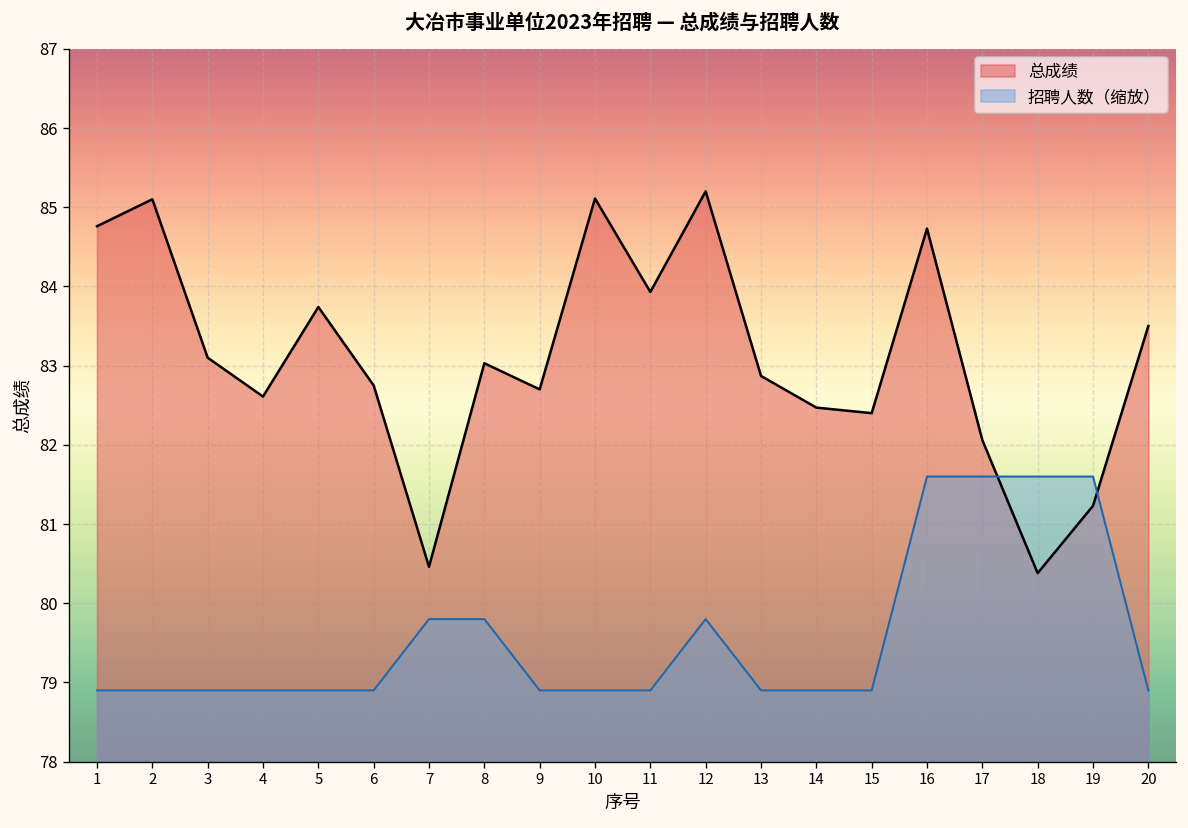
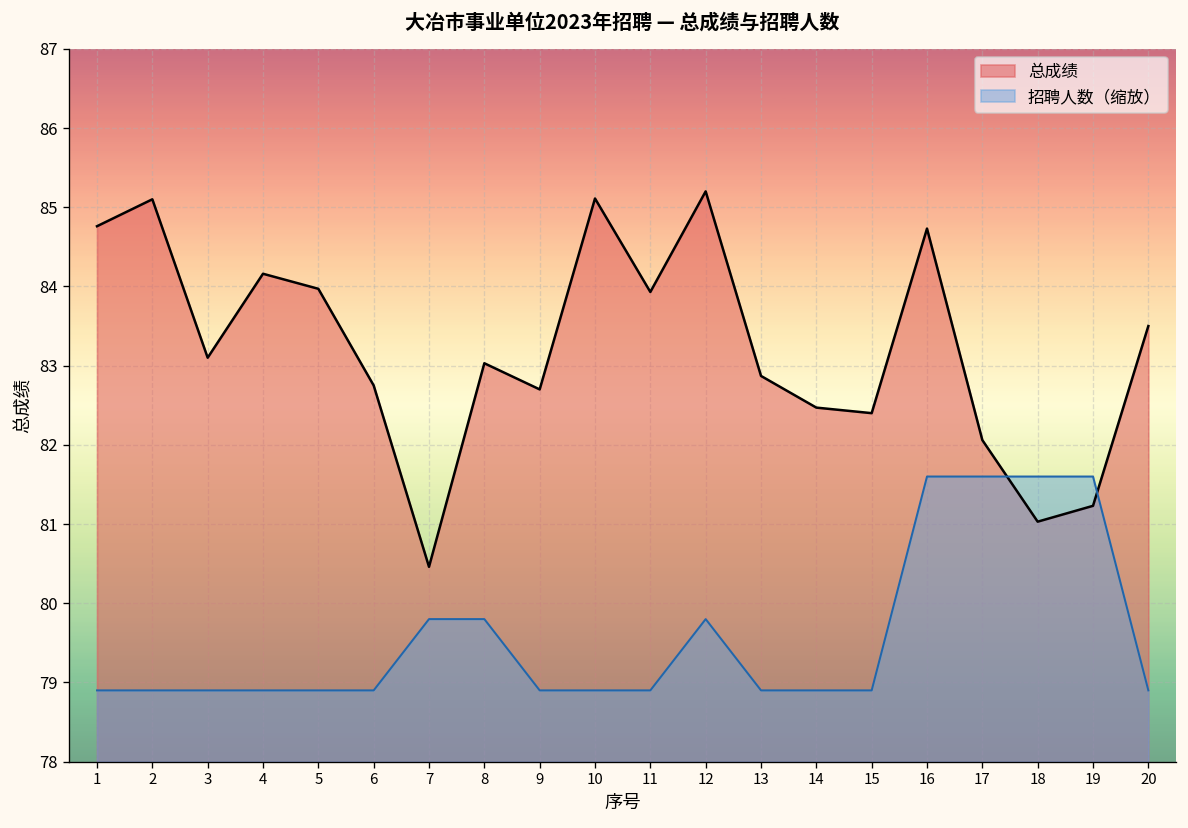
  {
    "总成绩": {
      "1": 84.8,
      "2": 85.1,
      "3": 83.1,
-     "4": 82.6,
-     "5": 83.7,
+     "4": 84.2,
+     "5": 84.0,
      "6": 82.8,
      "7": 80.5,
      "8": 83.0,
      "9": 82.7,
      "10": 85.1,
      "11": 83.9,
      "12": 85.2,
      "13": 82.9,
      "14": 82.5,
      "15": 82.4,
      "16": 84.7,
      "17": 82.1,
-     "18": 80.4,
+     "18": 81.0,
      "19": 81.2,
      "20": 83.5
    },
    "招聘人数（缩放）": {
      "1": 78.9,
      "2": 78.9,
      "3": 78.9,
      "4": 78.9,
      "5": 78.9,
      "6": 78.9,
      "7": 79.8,
      "8": 79.8,
      "9": 78.9,
      "10": 78.9,
      "11": 78.9,
      "12": 79.8,
      "13": 78.9,
      "14": 78.9,
      "15": 78.9,
      "16": 81.6,
      "17": 81.6,
      "18": 81.6,
      "19": 81.6,
      "20": 78.9
    }
  }
